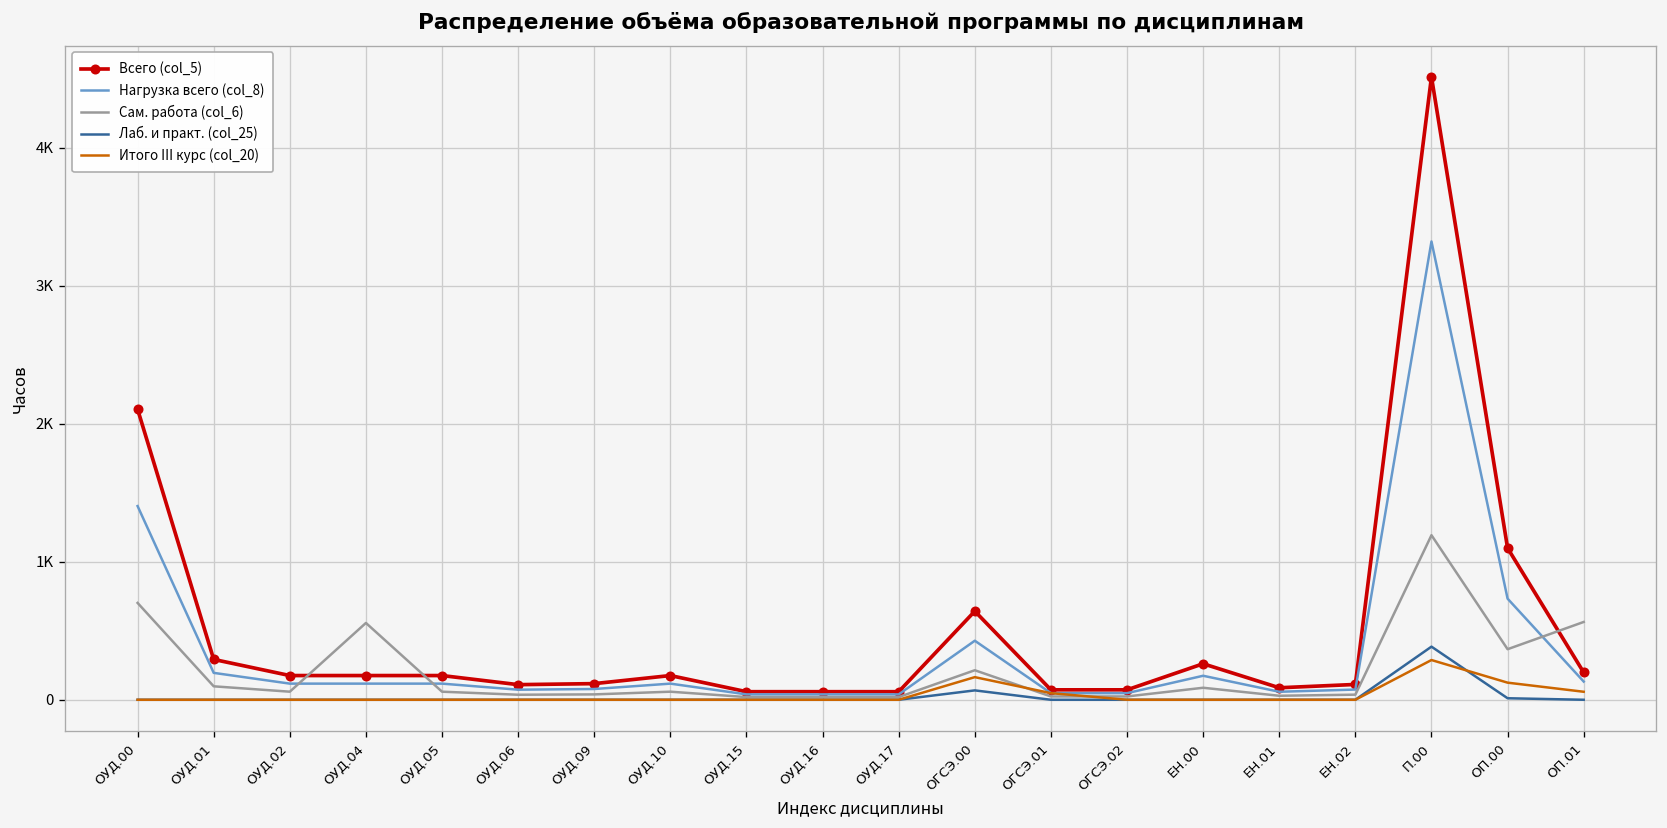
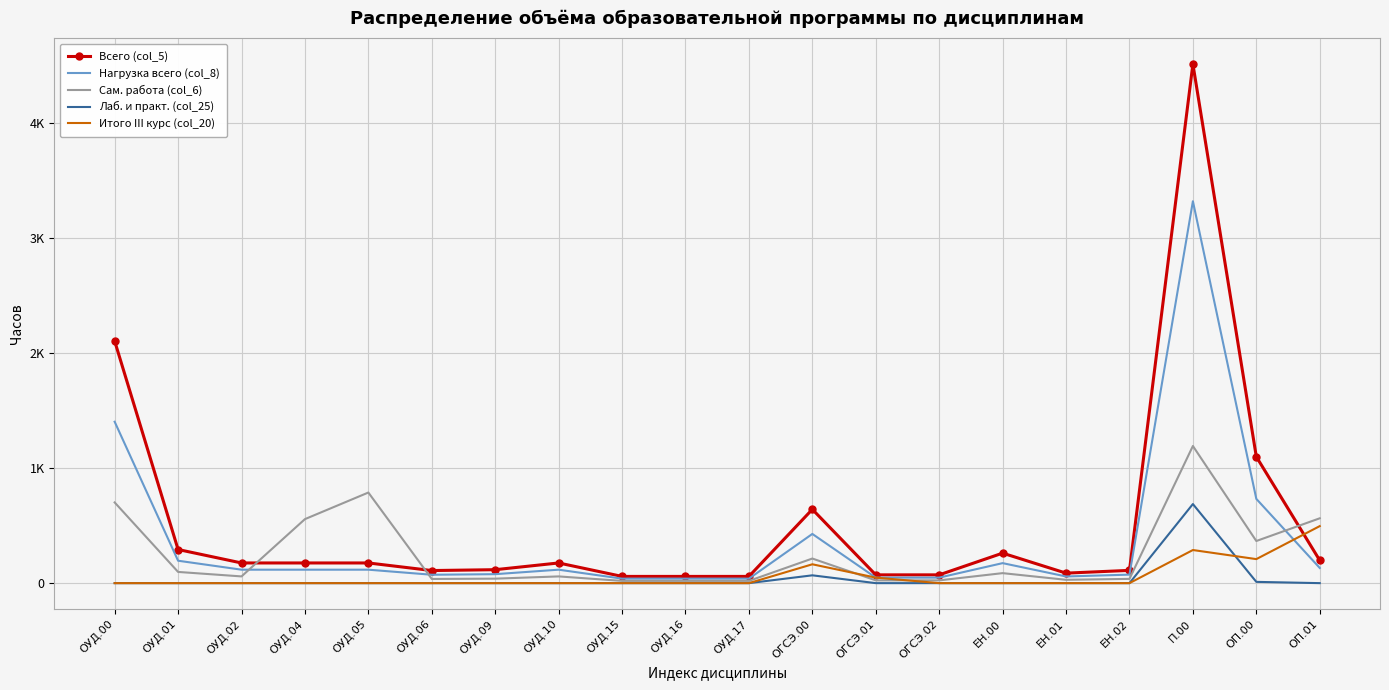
  {
    "Всего (col_5)": {
      "ОУД.00": 2110,
      "ОУД.01": 290,
      "ОУД.02": 180,
      "ОУД.04": 180,
      "ОУД.05": 180,
      "ОУД.06": 110,
      "ОУД.09": 120,
      "ОУД.10": 180,
      "ОГСЭ.00": 640,
      "ОГСЭ.01": 70,
      "ОГСЭ.02": 70,
      "ЕН.00": 260,
      "ЕН.01": 90,
      "ЕН.02": 110,
      "П.00": 4520,
      "ОП.00": 1100,
      "ОП.01": 200
    },
    "Нагрузка всего (col_8)": {
      "ОУД.00": 1400,
      "ОУД.01": 200,
      "ОУД.02": 120,
      "ОУД.04": 120,
      "ОУД.05": 120,
      "ОУД.06": 70,
      "ОУД.09": 80,
      "ОУД.10": 120,
      "ОГСЭ.00": 430,
      "ОГСЭ.02": 50,
      "ЕН.00": 170,
      "ЕН.01": 60,
      "ЕН.02": 70,
      "П.00": 3320,
      "ОП.00": 730,
      "ОП.01": 130
    },
    "Сам. работа (col_6)": {
      "ОУД.00": 700,
      "ОУД.01": 100,
      "ОУД.02": 60,
      "ОУД.04": 560,
-     "ОУД.05": 60,
+     "ОУД.05": 790,
      "ОУД.06": 40,
      "ОУД.09": 40,
      "ОУД.10": 60,
      "ОГСЭ.00": 210,
      "ОГСЭ.01": 20,
      "ОГСЭ.02": 20,
      "ЕН.00": 90,
      "ЕН.01": 30,
      "ЕН.02": 40,
      "П.00": 1190,
      "ОП.00": 370,
      "ОП.01": 560
    },
    "Лаб. и практ. (col_25)": {
      "ОГСЭ.00": 70,
      "ОГСЭ.01": 0,
-     "П.00": 390,
+     "П.00": 690,
      "ОП.00": 10,
      "ОП.01": 0
    },
    "Итого III курс (col_20)": {
      "ОГСЭ.00": 160,
      "П.00": 290,
-     "ОП.00": 120,
-     "ОП.01": 60
+     "ОП.00": 210,
+     "ОП.01": 500
    }
  }
